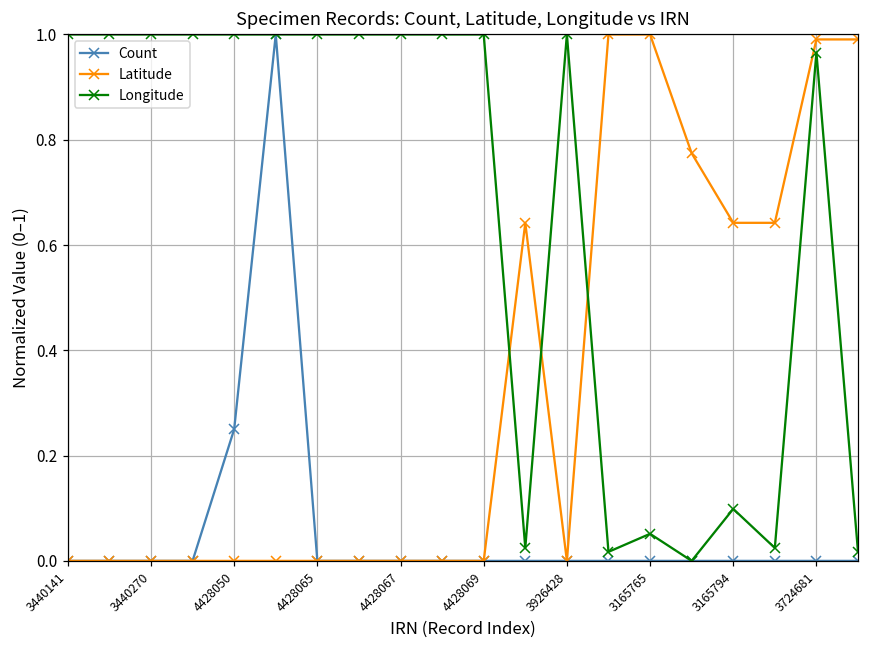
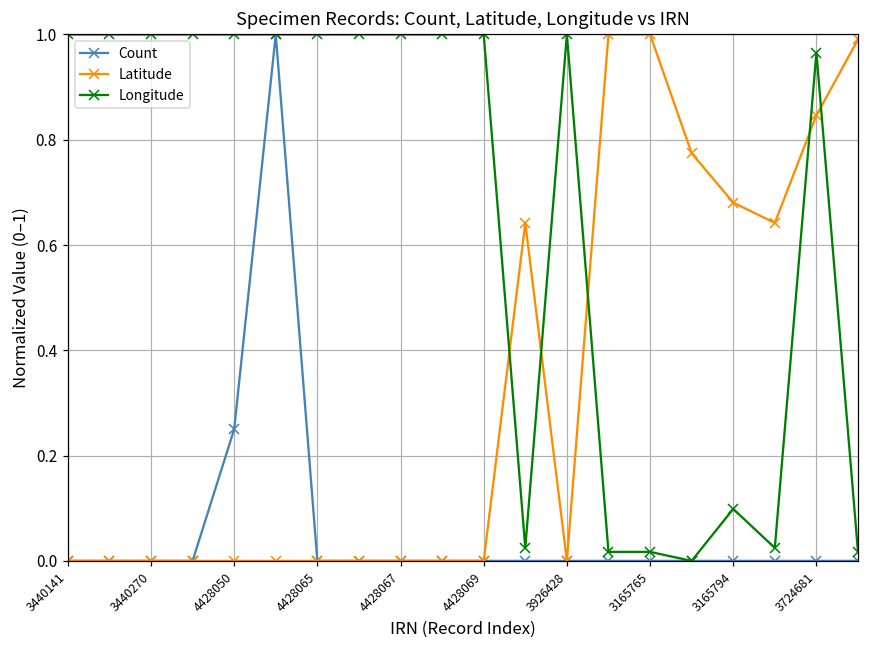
  {
    "Count": {
      "4428050": 0.25,
      "3165765": 0.00,
      "3165794": 0.00,
      "3724681": 0.00
    },
    "Latitude": {
      "4428050": 0.00,
      "3165765": 1.00,
-     "3165794": 0.64,
-     "3724681": 0.99
+     "3165794": 0.68,
+     "3724681": 0.85
    },
    "Longitude": {
      "3440141": 1.00,
      "3440270": 1.00,
      "4428050": 1.00,
      "4428065": 1.00,
      "4428067": 1.00,
      "4428069": 1.00,
      "3926428": 1.00,
-     "3165765": 0.05,
+     "3165765": 0.02,
      "3165794": 0.10,
      "3724681": 0.97
    }
  }
